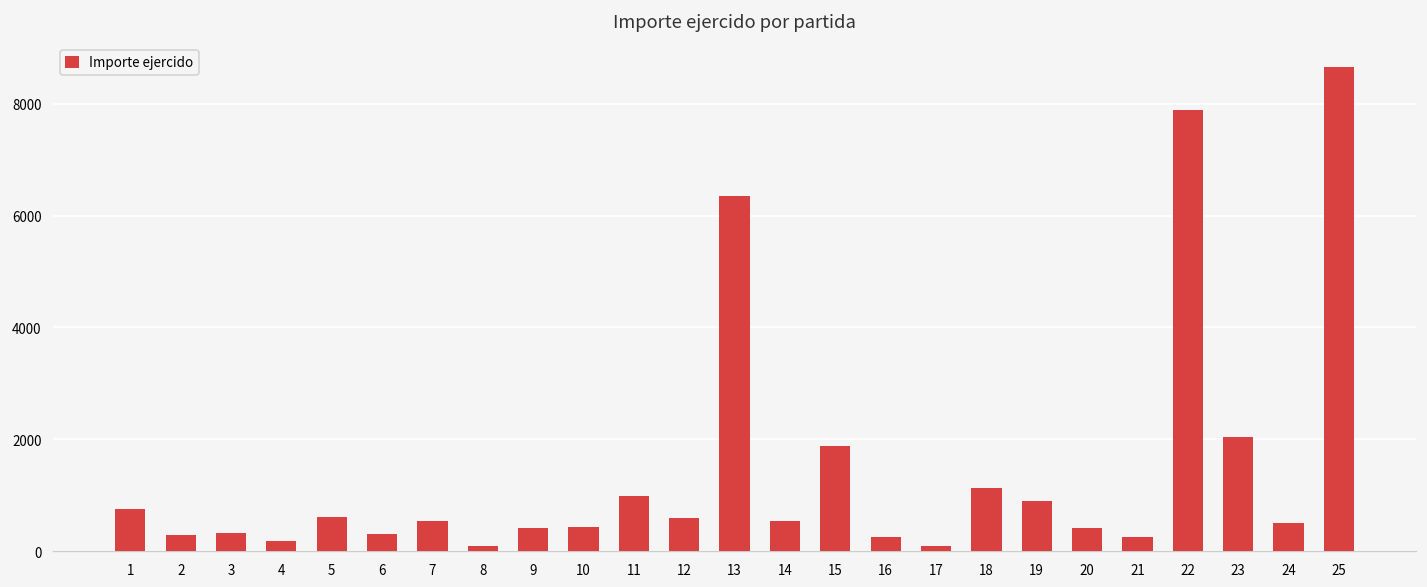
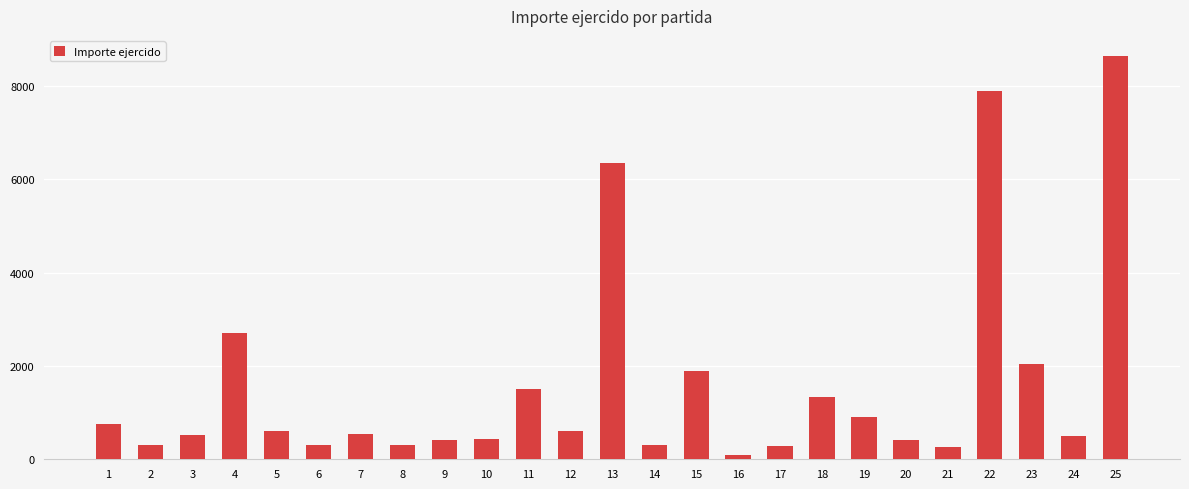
  {
    "1": 800,
    "2": 300,
-   "3": 300,
-   "4": 200,
+   "3": 500,
+   "4": 2700,
    "5": 600,
    "6": 300,
    "7": 600,
-   "8": 100,
+   "8": 300,
    "9": 400,
    "10": 400,
-   "11": 1000,
+   "11": 1500,
    "12": 600,
    "13": 6300,
-   "14": 500,
+   "14": 300,
    "15": 1900,
-   "16": 300,
-   "17": 100,
-   "18": 1100,
+   "16": 100,
+   "17": 300,
+   "18": 1300,
    "19": 900,
    "20": 400,
    "21": 300,
    "22": 7900,
    "23": 2100,
    "24": 500,
    "25": 8600
  }
